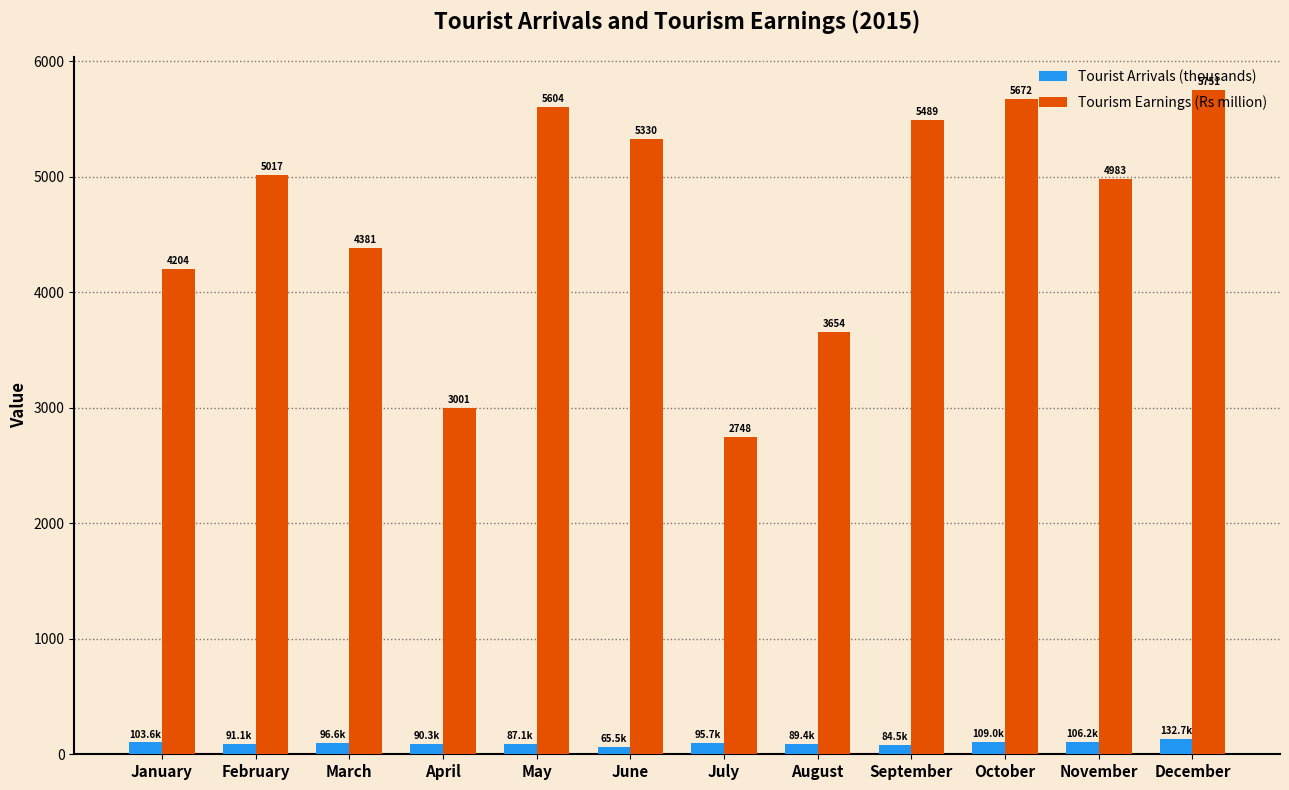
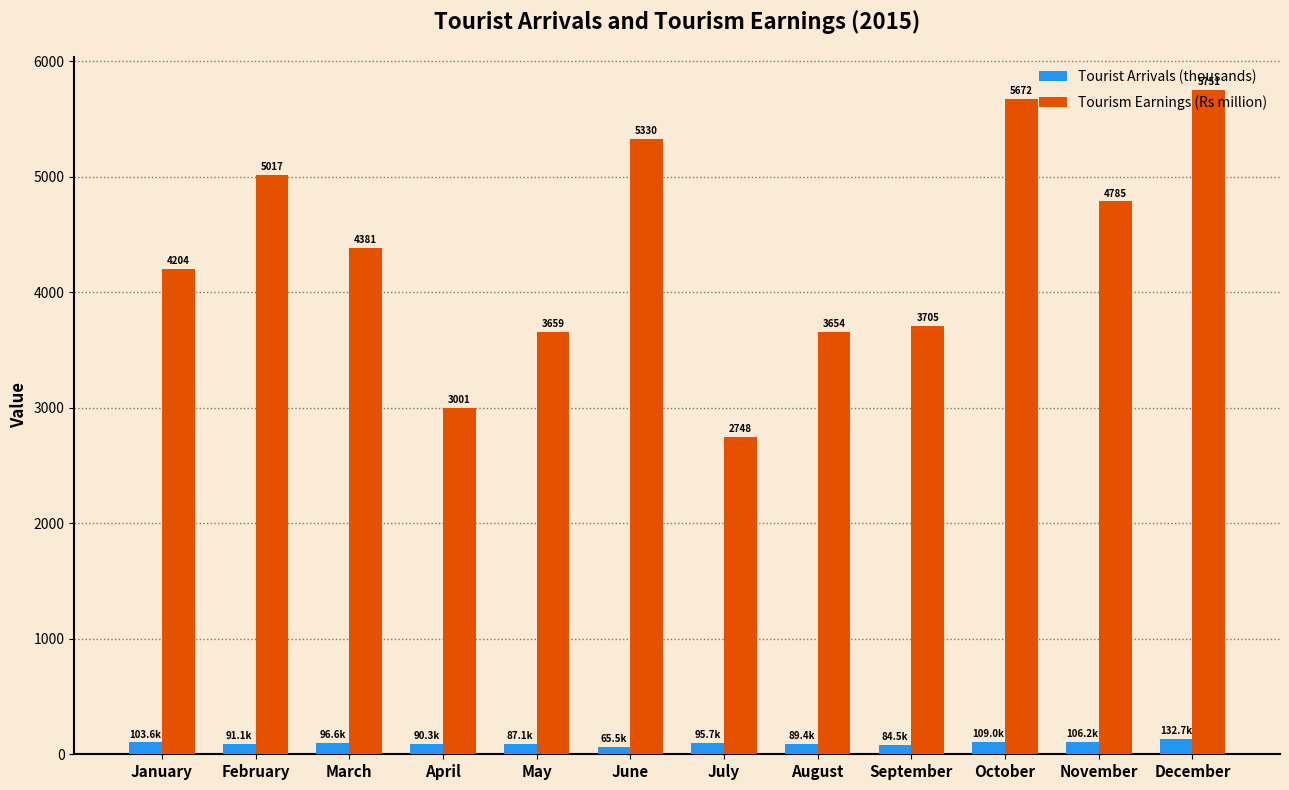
  {
    "Tourist Arrivals (thousands)": {
      "January": "103.6k",
      "February": "91.1k",
      "March": "96.6k",
      "April": "90.3k",
      "May": "87.1k",
      "June": "65.5k",
      "July": "95.7k",
      "August": "89.4k",
      "September": "84.5k",
      "October": "109.0k",
      "November": "106.2k",
      "December": "132.7k"
    },
    "Tourism Earnings (Rs million)": {
      "January": "4204",
      "February": "5017",
      "March": "4381",
      "April": "3001",
-     "May": "5604",
+     "May": "3659",
      "June": "5330",
      "July": "2748",
      "August": "3654",
-     "September": "5489",
+     "September": "3705",
      "October": "5672",
-     "November": "4983",
+     "November": "4785",
      "December": "5751"
    }
  }
